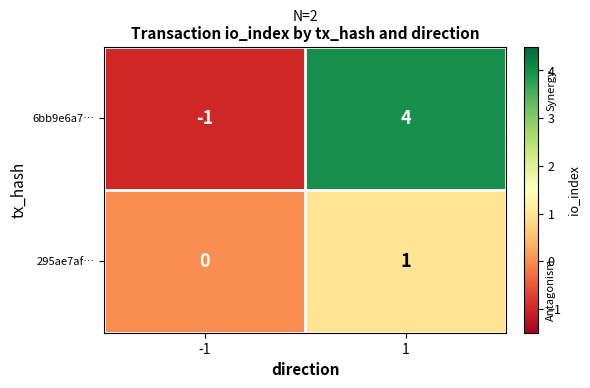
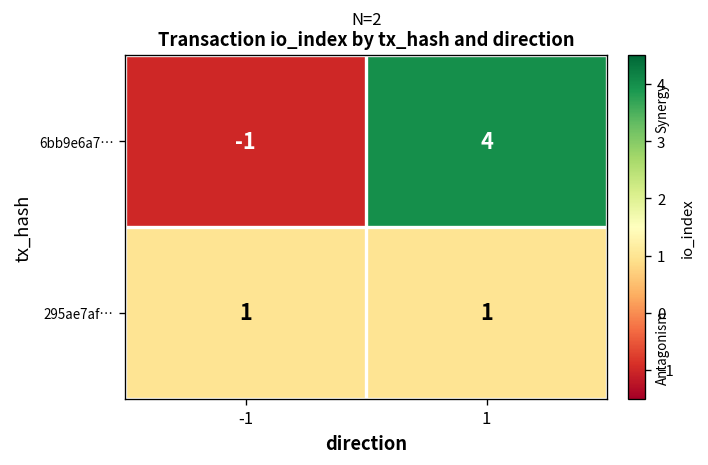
  {
    "6bb9e6a7…": {
      "-1": -1,
      "1": 4
    },
    "295ae7af…": {
-     "-1": 0,
+     "-1": 1,
      "1": 1
    }
  }
